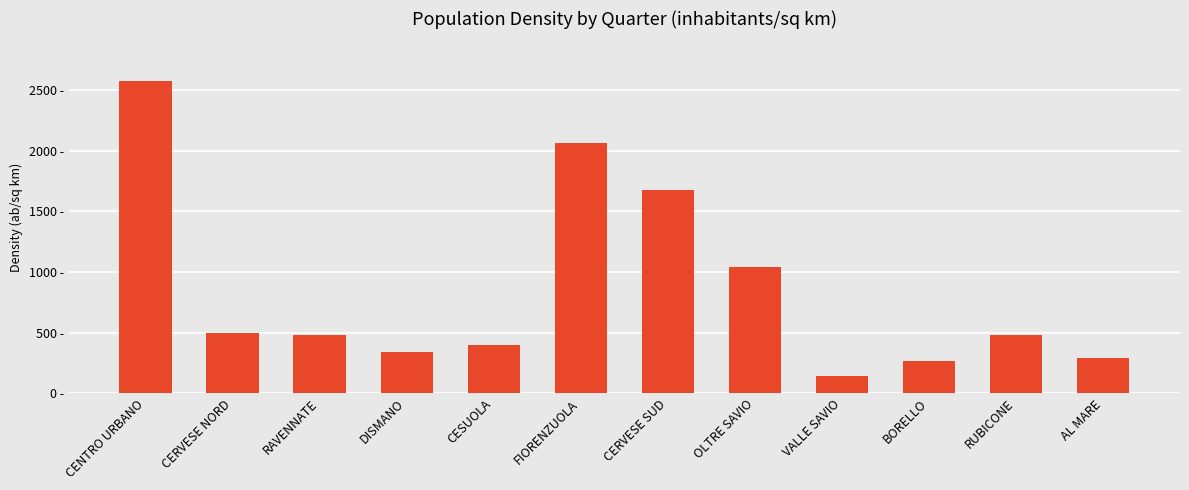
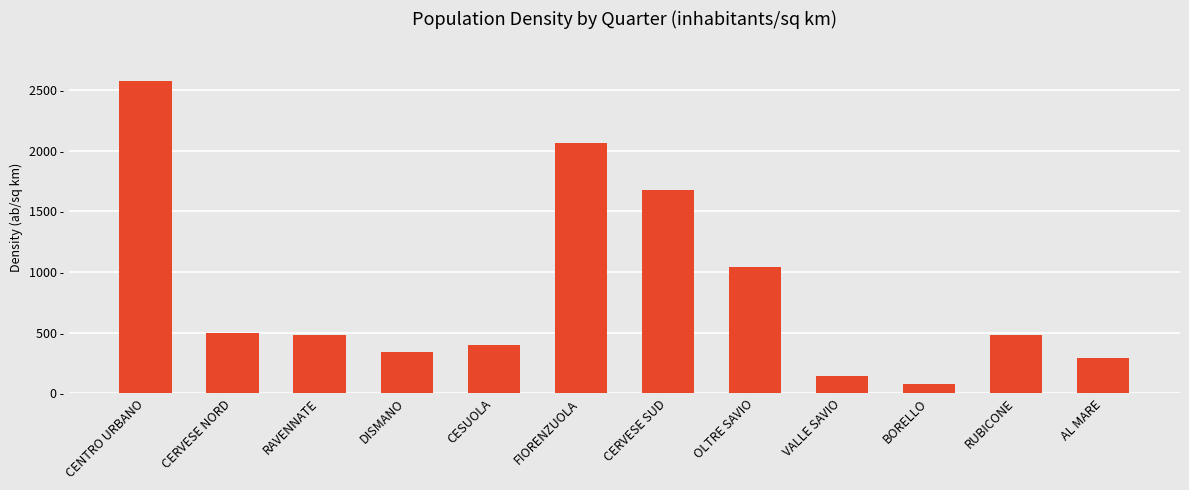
  {
    "CENTRO URBANO": "2570 -",
    "CERVESE NORD": "500 -",
    "RAVENNATE": "480 -",
    "DISMANO": "340 -",
    "CESUOLA": "400 -",
    "FIORENZUOLA": "2060 -",
    "CERVESE SUD": "1680 -",
    "OLTRE SAVIO": "1040 -",
    "VALLE SAVIO": "150 -",
-   "BORELLO": "270 -",
+   "BORELLO": "70 -",
    "RUBICONE": "480 -",
    "AL MARE": "290 -"
  }
